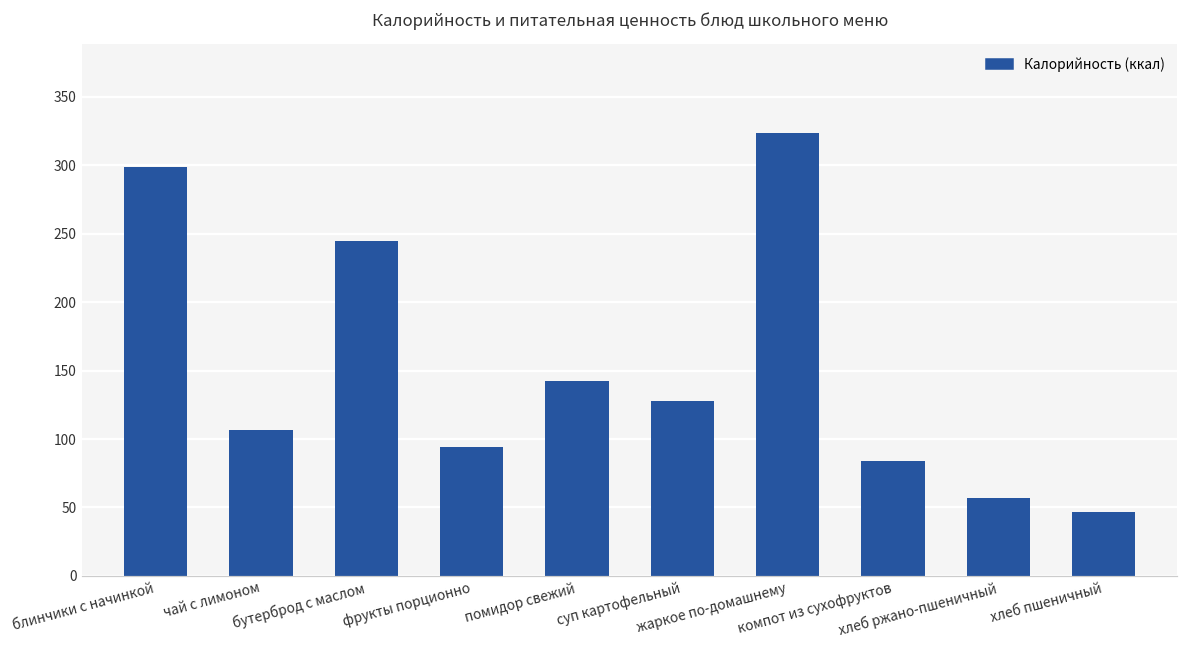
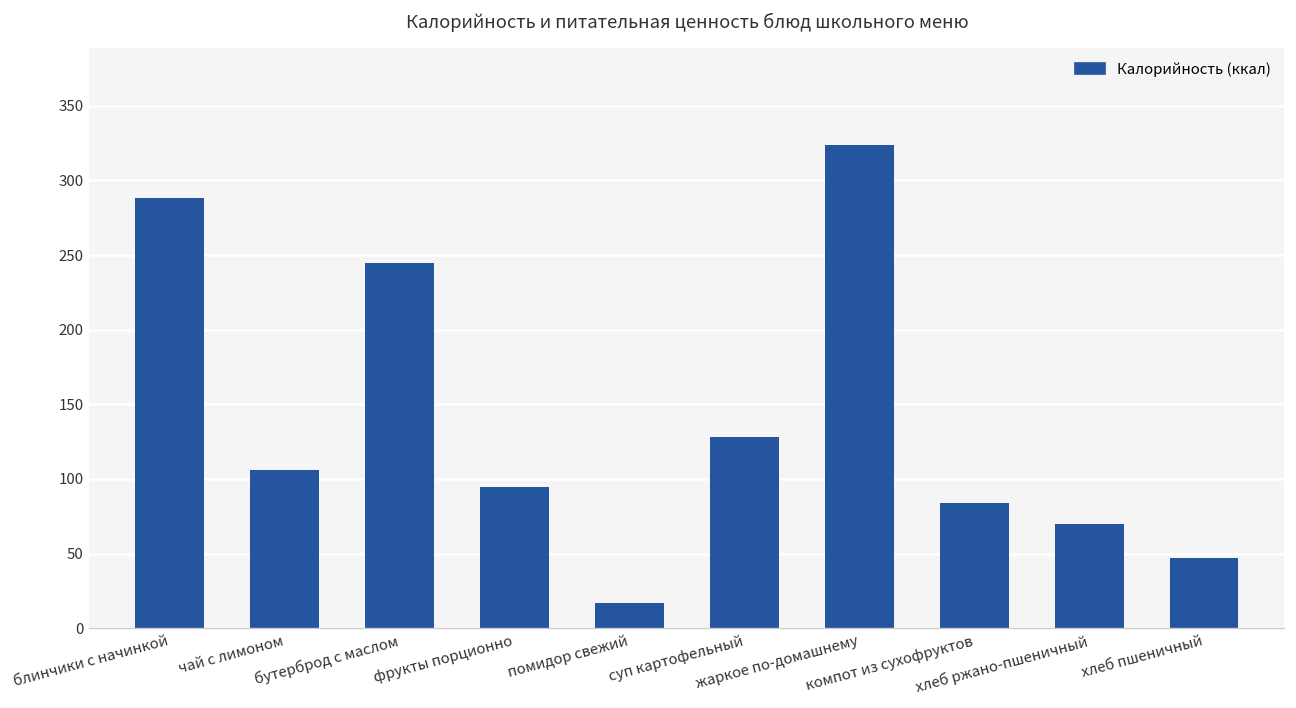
  {
-   "блинчики с начинкой": 299,
+   "блинчики с начинкой": 288,
    "чай с лимоном": 106,
    "бутерброд с маслом": 245,
    "фрукты порционно": 95,
-   "помидор свежий": 142,
+   "помидор свежий": 17,
    "суп картофельный": 128,
    "жаркое по-домашнему": 324,
    "компот из сухофруктов": 84,
-   "хлеб ржано-пшеничный": 57,
+   "хлеб ржано-пшеничный": 70,
    "хлеб пшеничный": 47
  }
